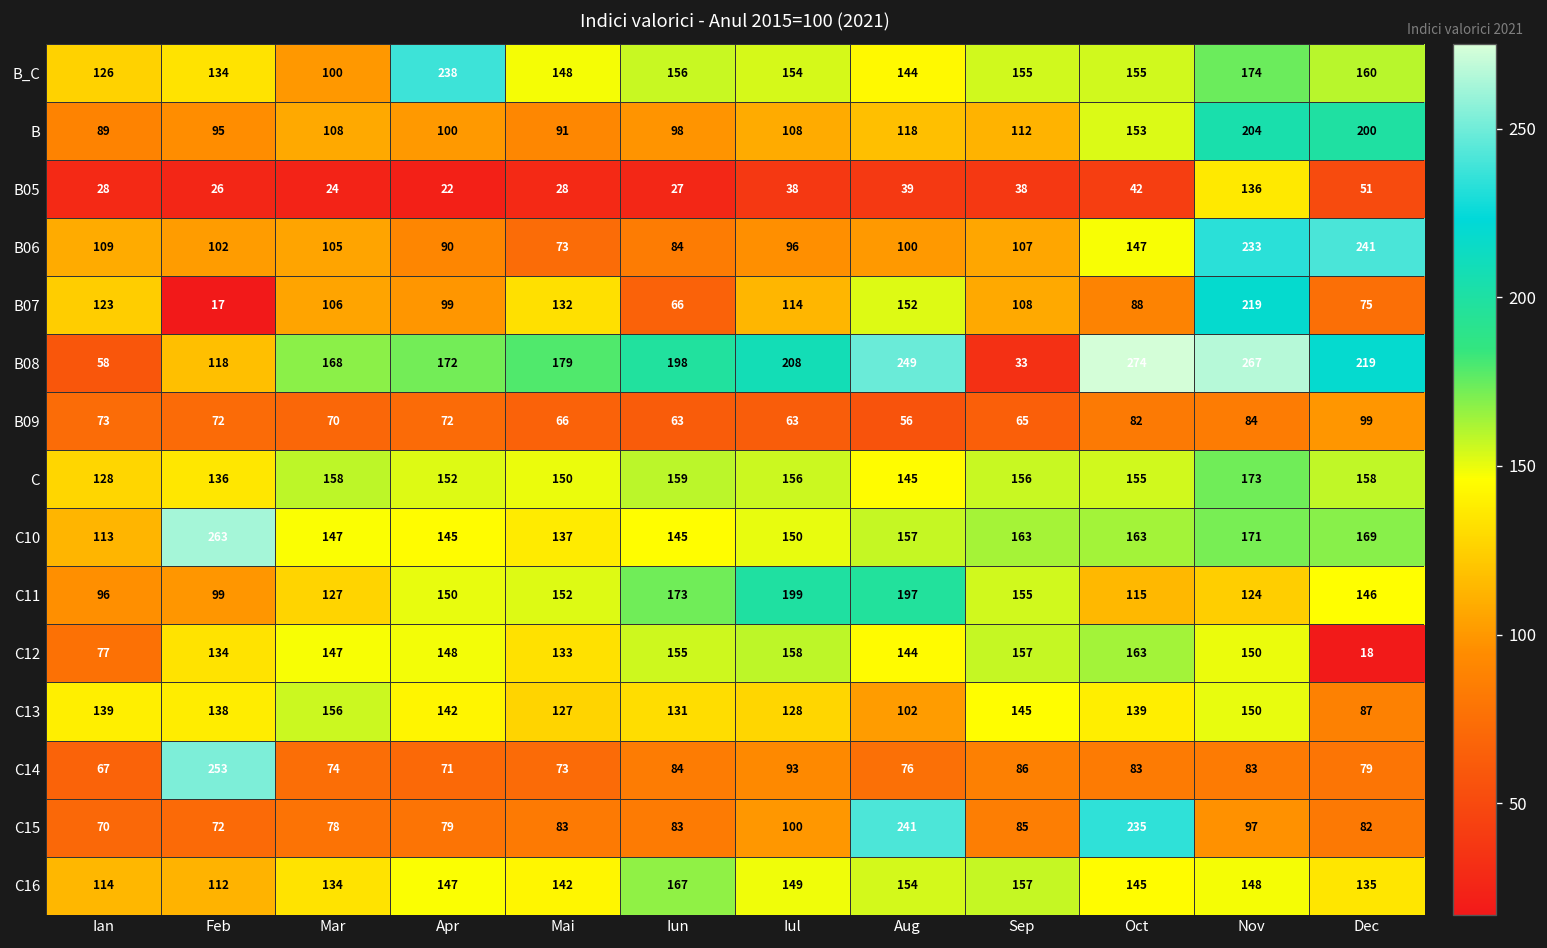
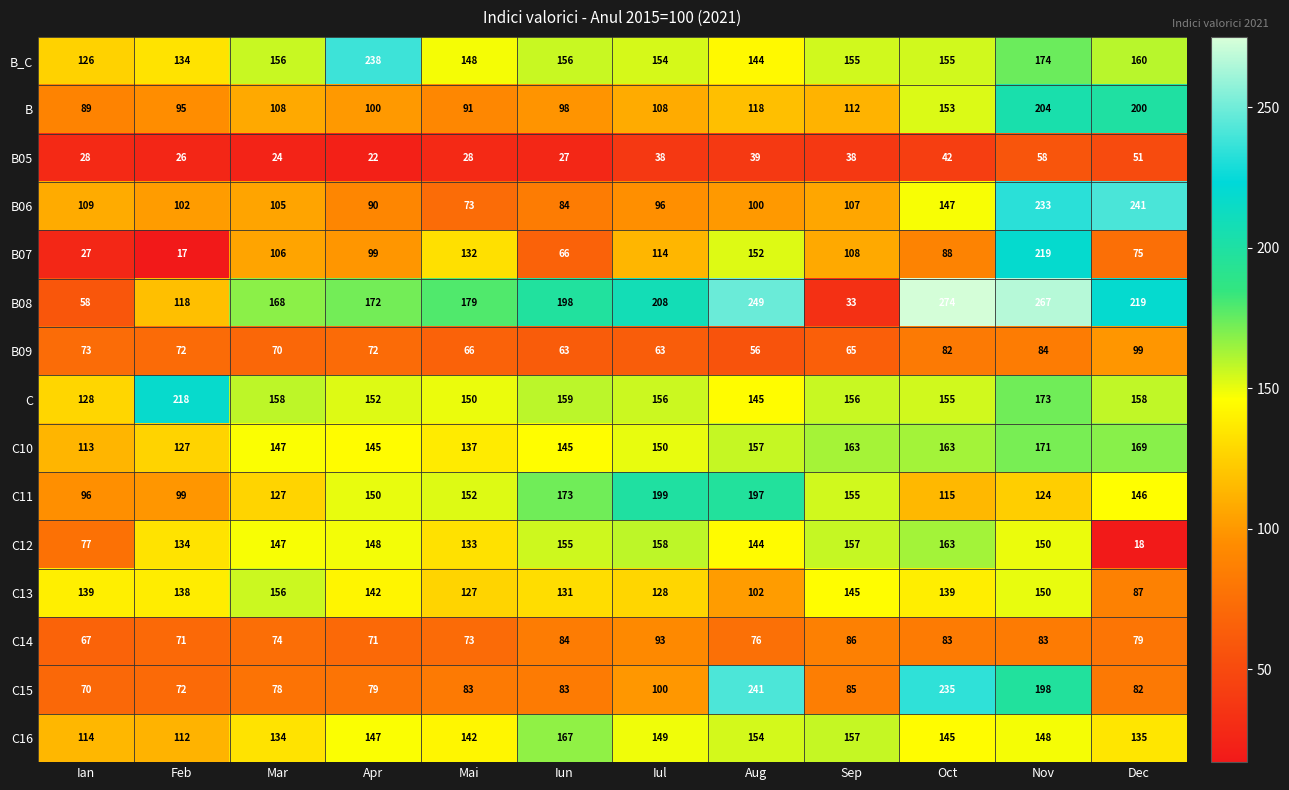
  {
    "B_C": {
      "Ian": 126,
      "Feb": 134,
-     "Mar": 100,
+     "Mar": 156,
      "Apr": 238,
      "Mai": 148,
      "Iun": 156,
      "Iul": 154,
      "Aug": 144,
      "Sep": 155,
      "Oct": 155,
      "Nov": 174,
      "Dec": 160
    },
    "B": {
      "Ian": 89,
      "Feb": 95,
      "Mar": 108,
      "Apr": 100,
      "Mai": 91,
      "Iun": 98,
      "Iul": 108,
      "Aug": 118,
      "Sep": 112,
      "Oct": 153,
      "Nov": 204,
      "Dec": 200
    },
    "B05": {
      "Ian": 28,
      "Feb": 26,
      "Mar": 24,
      "Apr": 22,
      "Mai": 28,
      "Iun": 27,
      "Iul": 38,
      "Aug": 39,
      "Sep": 38,
      "Oct": 42,
-     "Nov": 136,
+     "Nov": 58,
      "Dec": 51
    },
    "B06": {
      "Ian": 109,
      "Feb": 102,
      "Mar": 105,
      "Apr": 90,
      "Mai": 73,
      "Iun": 84,
      "Iul": 96,
      "Aug": 100,
      "Sep": 107,
      "Oct": 147,
      "Nov": 233,
      "Dec": 241
    },
    "B07": {
-     "Ian": 123,
+     "Ian": 27,
      "Feb": 17,
      "Mar": 106,
      "Apr": 99,
      "Mai": 132,
      "Iun": 66,
      "Iul": 114,
      "Aug": 152,
      "Sep": 108,
      "Oct": 88,
      "Nov": 219,
      "Dec": 75
    },
    "B08": {
      "Ian": 58,
      "Feb": 118,
      "Mar": 168,
      "Apr": 172,
      "Mai": 179,
      "Iun": 198,
      "Iul": 208,
      "Aug": 249,
      "Sep": 33,
      "Nov": 267,
      "Dec": 219
    },
    "B09": {
      "Ian": 73,
      "Feb": 72,
      "Mar": 70,
      "Apr": 72,
      "Mai": 66,
      "Iun": 63,
      "Iul": 63,
      "Aug": 56,
      "Sep": 65,
      "Oct": 82,
      "Nov": 84,
      "Dec": 99
    },
    "C": {
      "Ian": 128,
-     "Feb": 136,
+     "Feb": 218,
      "Mar": 158,
      "Apr": 152,
      "Mai": 150,
      "Iun": 159,
      "Iul": 156,
      "Aug": 145,
      "Sep": 156,
      "Oct": 155,
      "Nov": 173,
      "Dec": 158
    },
    "C10": {
      "Ian": 113,
-     "Feb": 263,
+     "Feb": 127,
      "Mar": 147,
      "Apr": 145,
      "Mai": 137,
      "Iun": 145,
      "Iul": 150,
      "Aug": 157,
      "Sep": 163,
      "Oct": 163,
      "Nov": 171,
      "Dec": 169
    },
    "C11": {
      "Ian": 96,
      "Feb": 99,
      "Mar": 127,
      "Apr": 150,
      "Mai": 152,
      "Iun": 173,
      "Iul": 199,
      "Aug": 197,
      "Sep": 155,
      "Oct": 115,
      "Nov": 124,
      "Dec": 146
    },
    "C12": {
      "Ian": 77,
      "Feb": 134,
      "Mar": 147,
      "Apr": 148,
      "Mai": 133,
      "Iun": 155,
      "Iul": 158,
      "Aug": 144,
      "Sep": 157,
      "Oct": 163,
      "Nov": 150,
      "Dec": 18
    },
    "C13": {
      "Ian": 139,
      "Feb": 138,
      "Mar": 156,
      "Apr": 142,
      "Mai": 127,
      "Iun": 131,
      "Iul": 128,
      "Aug": 102,
      "Sep": 145,
      "Oct": 139,
      "Nov": 150,
      "Dec": 87
    },
    "C14": {
      "Ian": 67,
-     "Feb": 253,
+     "Feb": 71,
      "Mar": 74,
      "Apr": 71,
      "Mai": 73,
      "Iun": 84,
      "Iul": 93,
      "Aug": 76,
      "Sep": 86,
      "Oct": 83,
      "Nov": 83,
      "Dec": 79
    },
    "C15": {
      "Ian": 70,
      "Feb": 72,
      "Mar": 78,
      "Apr": 79,
      "Mai": 83,
      "Iun": 83,
      "Iul": 100,
      "Aug": 241,
      "Sep": 85,
      "Oct": 235,
-     "Nov": 97,
+     "Nov": 198,
      "Dec": 82
    },
    "C16": {
      "Ian": 114,
      "Feb": 112,
      "Mar": 134,
      "Apr": 147,
      "Mai": 142,
      "Iun": 167,
      "Iul": 149,
      "Aug": 154,
      "Sep": 157,
      "Oct": 145,
      "Nov": 148,
      "Dec": 135
    }
  }
